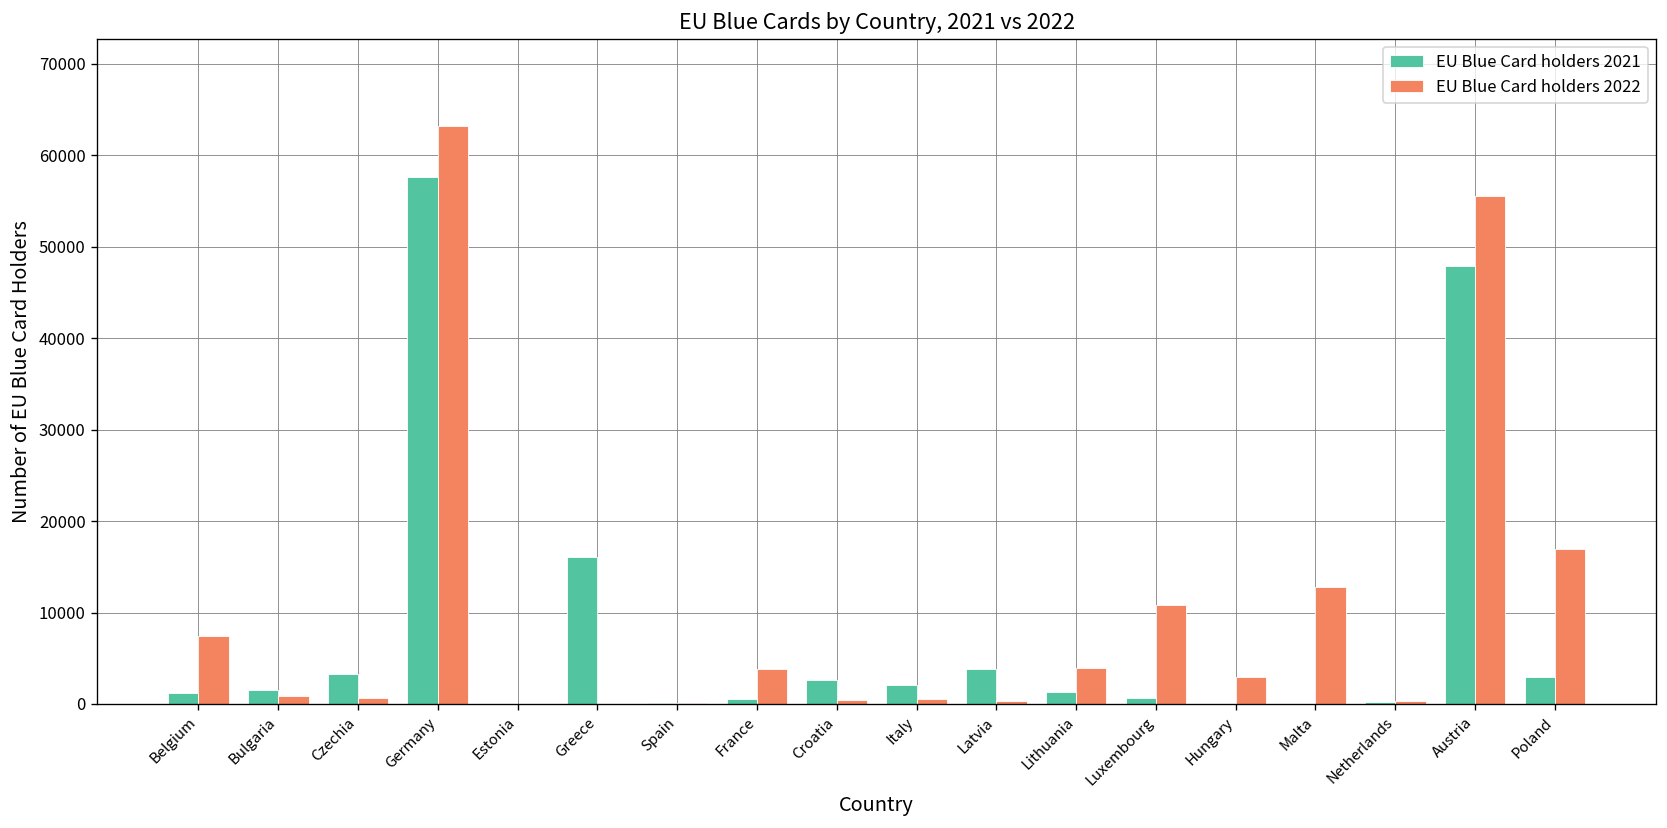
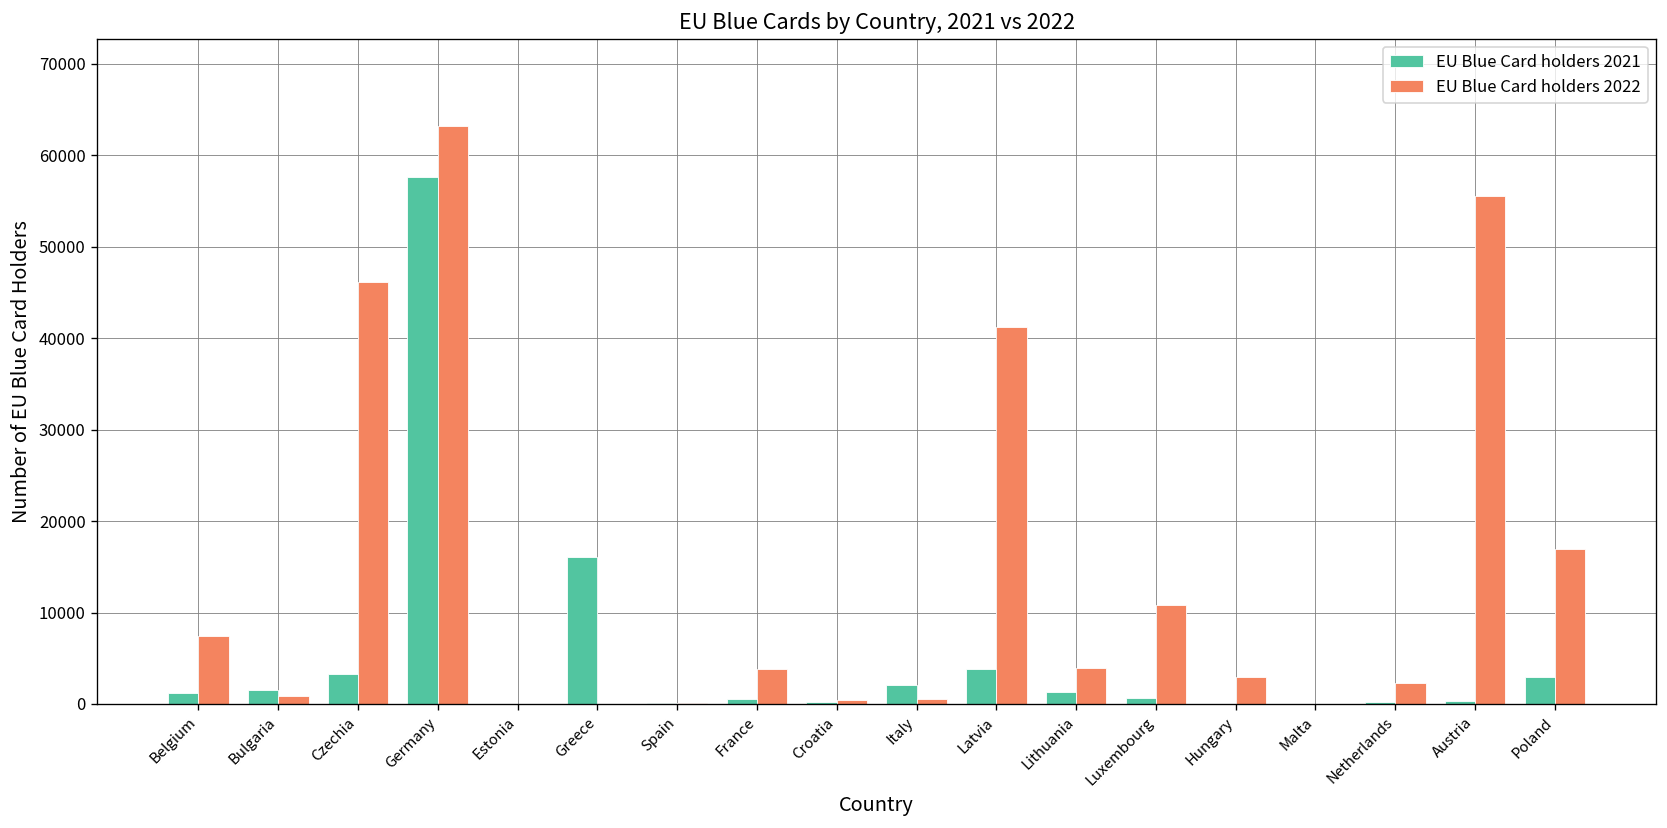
  {
    "EU Blue Card holders 2021": {
      "Belgium": 1000,
      "Bulgaria": 2000,
      "Czechia": 3000,
      "Germany": 58000,
      "Greece": 16000,
      "France": 1000,
-     "Croatia": 3000,
+     "Croatia": 0,
      "Italy": 2000,
      "Latvia": 4000,
      "Lithuania": 1000,
      "Luxembourg": 1000,
-     "Austria": 48000,
+     "Austria": 0,
      "Poland": 3000
    },
    "EU Blue Card holders 2022": {
      "Belgium": 7000,
      "Bulgaria": 1000,
-     "Czechia": 1000,
+     "Czechia": 46000,
      "Germany": 63000,
      "France": 4000,
      "Croatia": 0,
      "Italy": 1000,
-     "Latvia": 0,
+     "Latvia": 41000,
      "Lithuania": 4000,
      "Luxembourg": 11000,
      "Hungary": 3000,
-     "Malta": 13000,
-     "Netherlands": 0,
+     "Malta": 0,
+     "Netherlands": 2000,
      "Austria": 56000,
      "Poland": 17000
    }
  }
